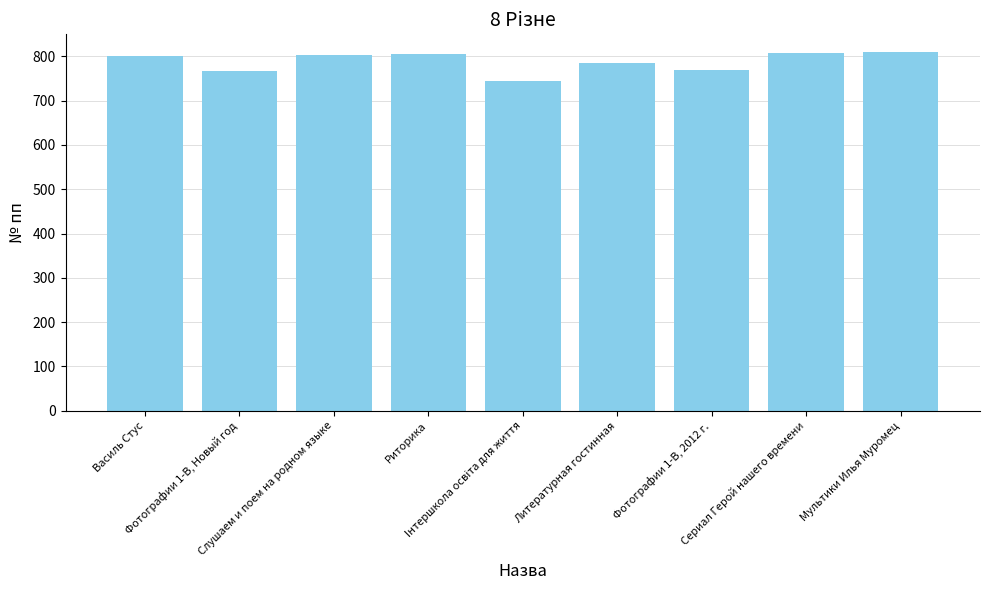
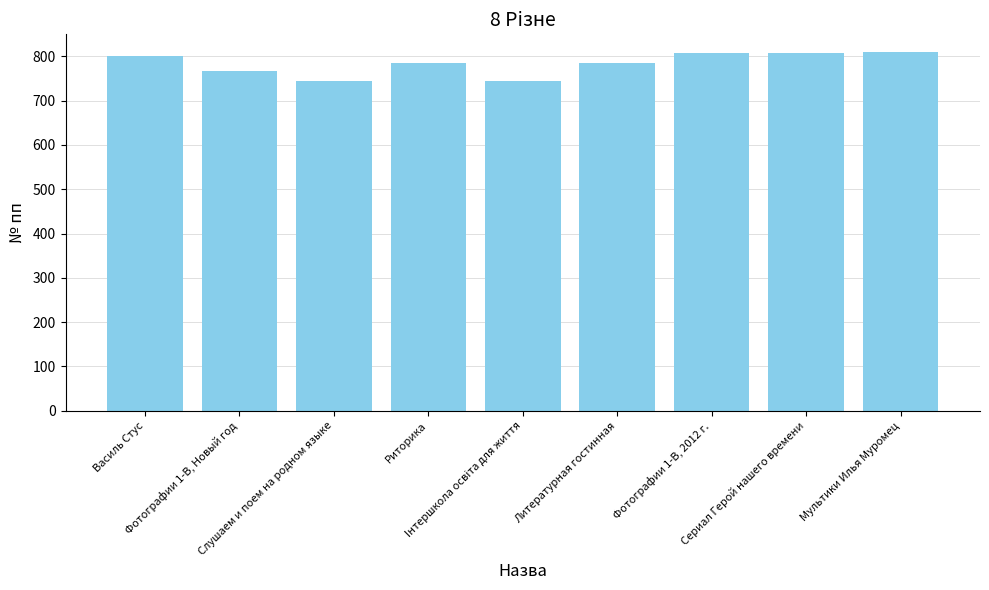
  {
    "Василь Стус": 800,
    "Фотографии 1-В, Новый год": 770,
-   "Слушаем и поем на родном языке": 800,
-   "Риторика": 800,
+   "Слушаем и поем на родном языке": 750,
+   "Риторика": 790,
    "Інтершкола освіта для життя": 740,
    "Литературная гостинная": 780,
-   "Фотографии 1-В, 2012 г.": 770,
+   "Фотографии 1-В, 2012 г.": 810,
    "Сериал Герой нашего времени": 810,
    "Мультики Илья Муромец": 810
  }
